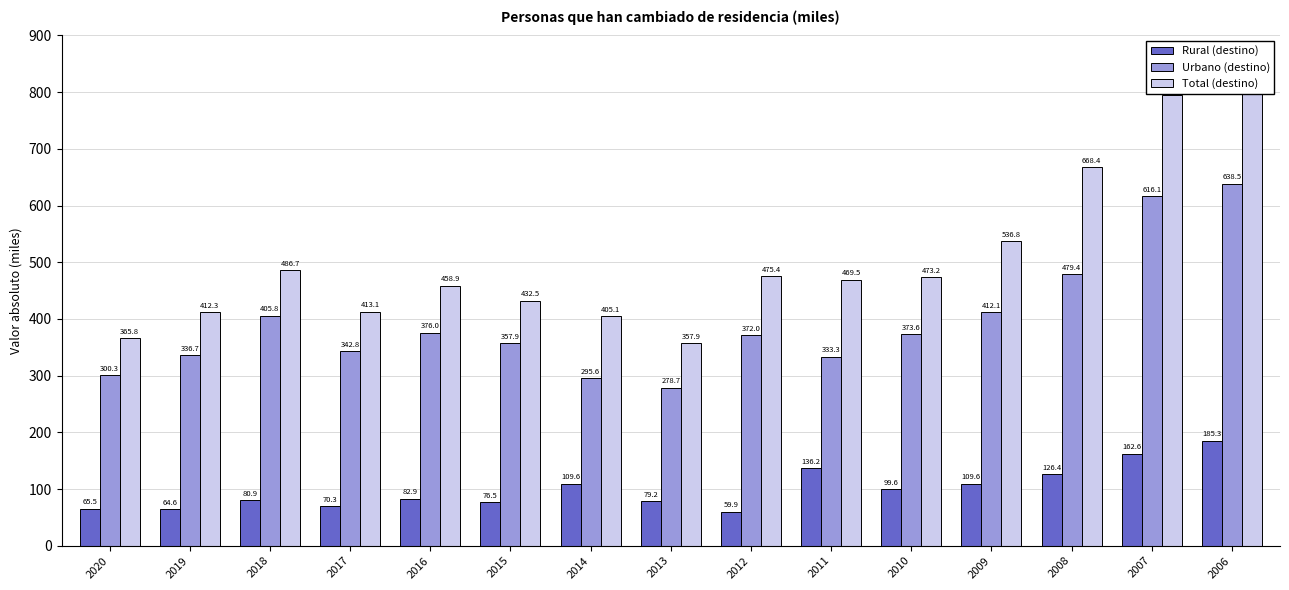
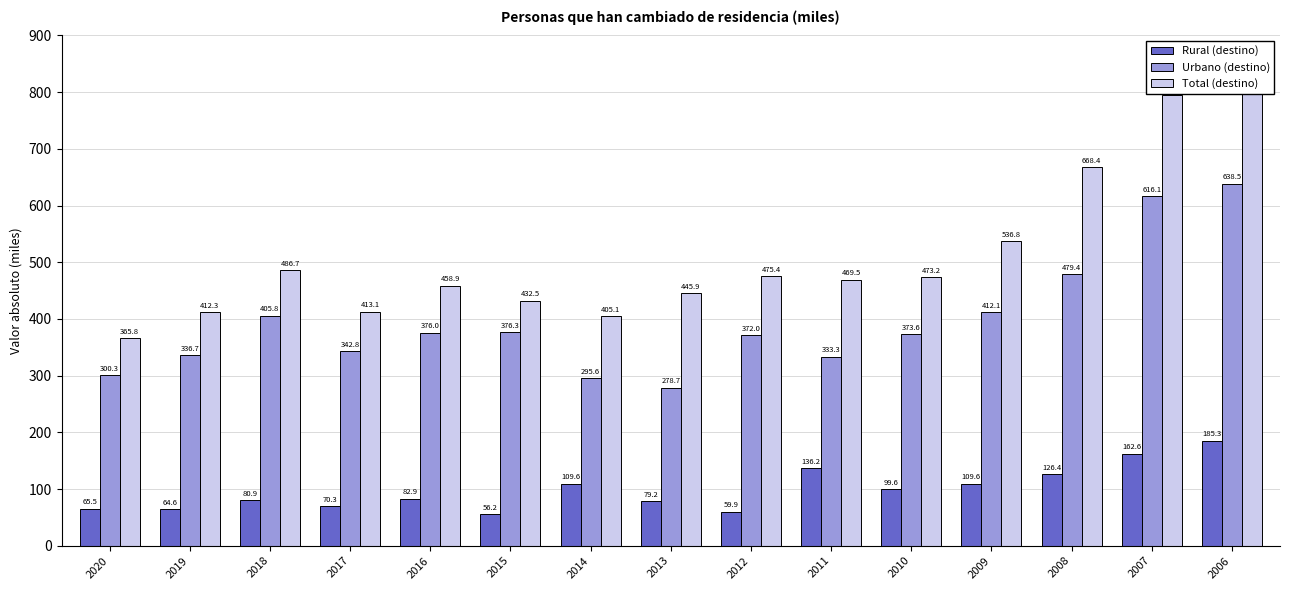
  {
    "Rural (destino)": {
      "2020": 65.5,
      "2019": 64.6,
      "2018": 80.9,
      "2017": 70.3,
      "2016": 82.9,
-     "2015": 76.5,
+     "2015": 56.2,
      "2014": 109.6,
      "2013": 79.2,
      "2012": 59.9,
      "2011": 136.2,
      "2010": 99.6,
      "2009": 109.6,
      "2008": 126.4,
      "2007": 162.6,
      "2006": 185.3
    },
    "Urbano (destino)": {
      "2020": 300.3,
      "2019": 336.7,
      "2018": 405.8,
      "2017": 342.8,
      "2016": 376.0,
-     "2015": 357.9,
+     "2015": 376.3,
      "2014": 295.6,
      "2013": 278.7,
      "2012": 372.0,
      "2011": 333.3,
      "2010": 373.6,
      "2009": 412.1,
      "2008": 479.4,
      "2007": 616.1,
      "2006": 638.5
    },
    "Total (destino)": {
      "2020": 365.8,
      "2019": 412.3,
      "2018": 486.7,
      "2017": 413.1,
      "2016": 458.9,
      "2015": 432.5,
      "2014": 405.1,
-     "2013": 357.9,
+     "2013": 445.9,
      "2012": 475.4,
      "2011": 469.5,
      "2010": 473.2,
      "2009": 536.8,
      "2008": 668.4
    }
  }
